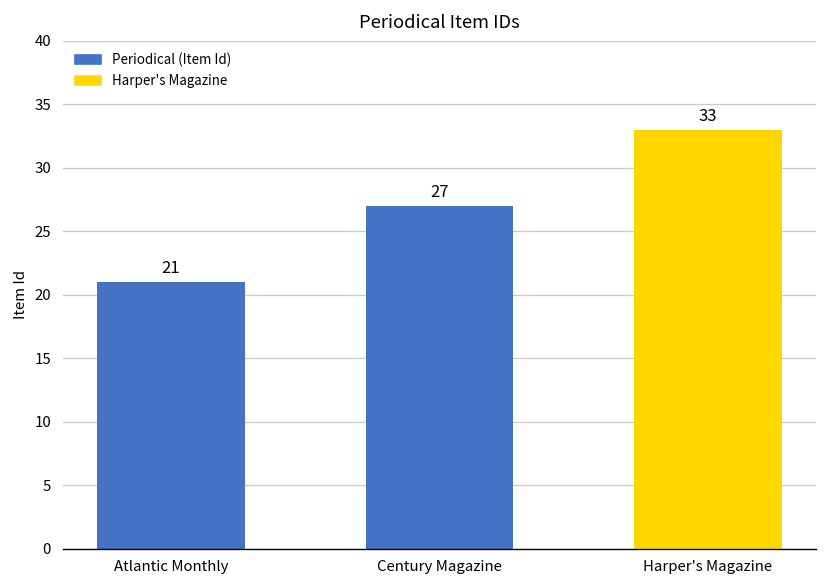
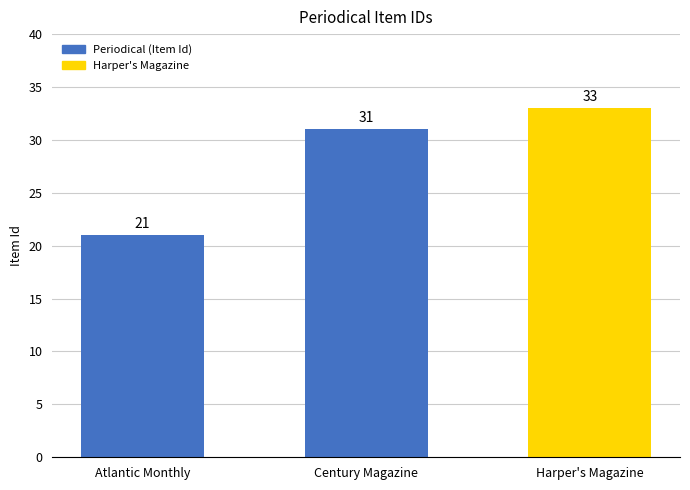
  {
    "Atlantic Monthly": 21,
-   "Century Magazine": 27,
+   "Century Magazine": 31,
    "Harper's Magazine": 33
  }
